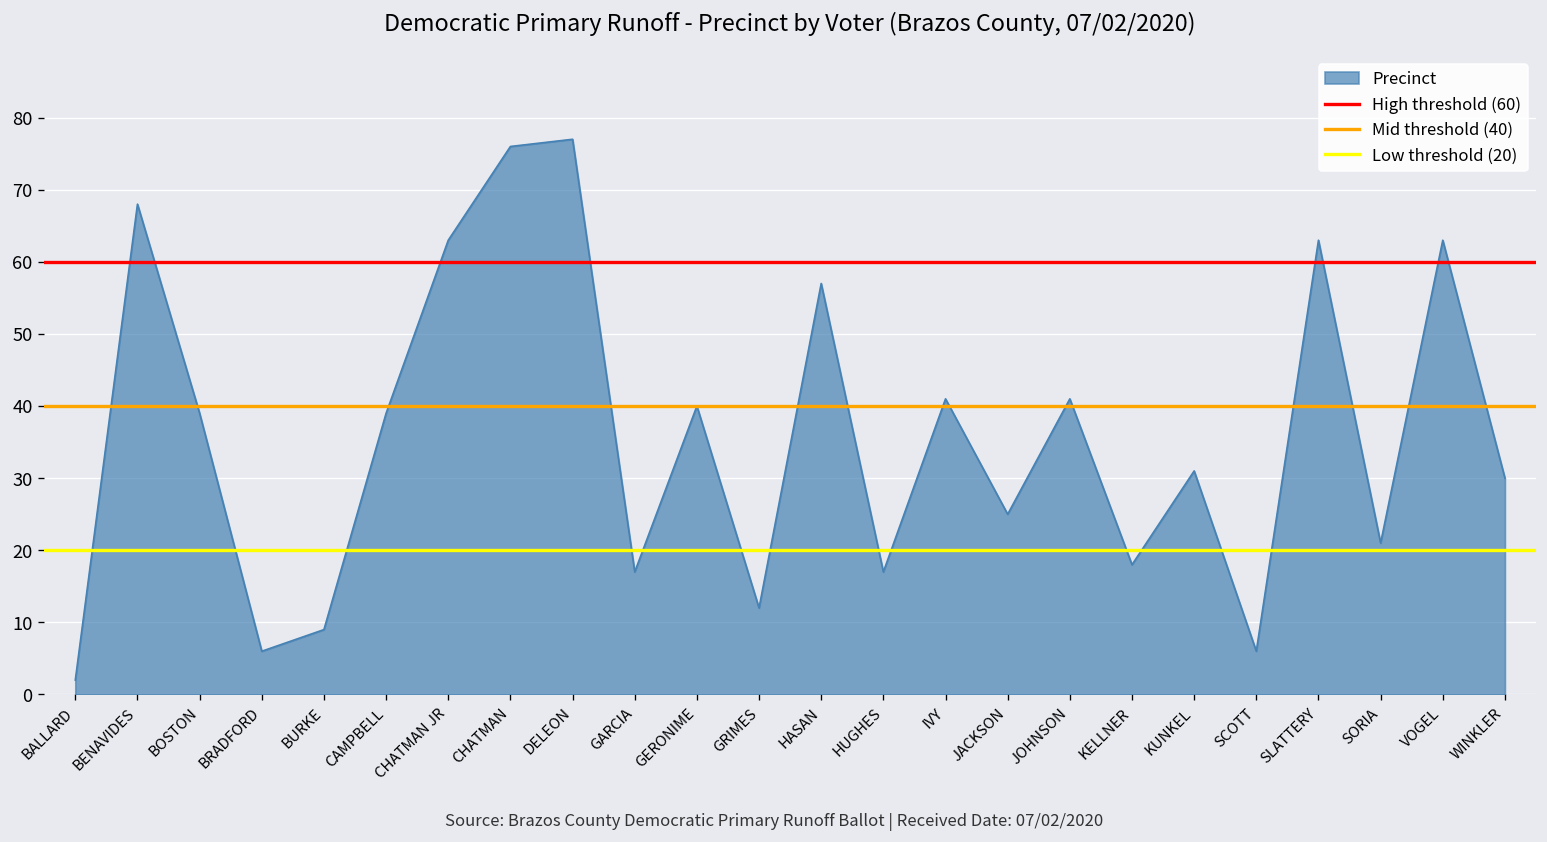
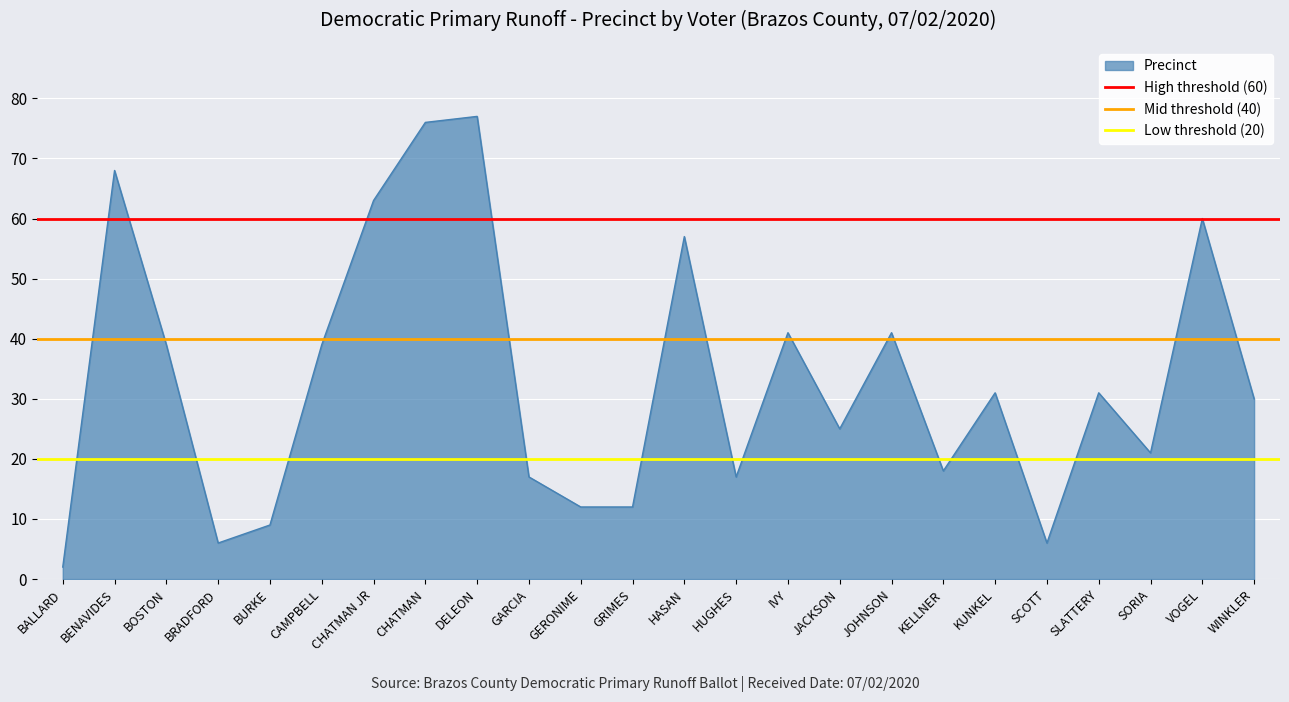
  {
    "BALLARD": 2,
    "BENAVIDES": 68,
    "BOSTON": 39,
    "BRADFORD": 6,
    "BURKE": 9,
    "CAMPBELL": 39,
    "CHATMAN JR": 63,
    "CHATMAN": 76,
    "DELEON": 77,
    "GARCIA": 17,
-   "GERONIME": 40,
+   "GERONIME": 12,
    "GRIMES": 12,
    "HASAN": 57,
    "HUGHES": 17,
    "IVY": 41,
    "JACKSON": 25,
    "JOHNSON": 41,
    "KELLNER": 18,
    "KUNKEL": 31,
    "SCOTT": 6,
-   "SLATTERY": 63,
+   "SLATTERY": 31,
    "SORIA": 21,
-   "VOGEL": 63,
+   "VOGEL": 60,
    "WINKLER": 30
  }
